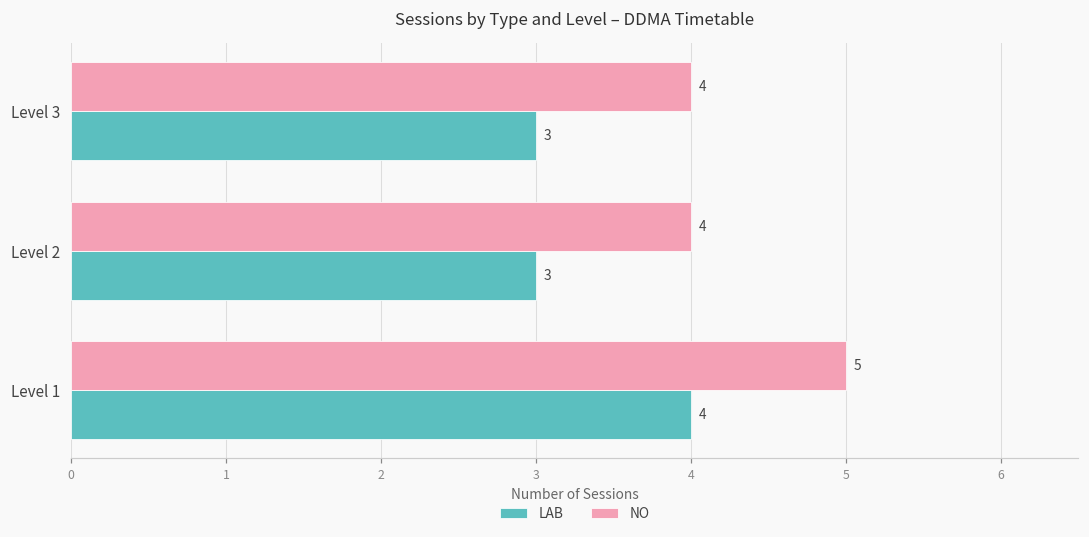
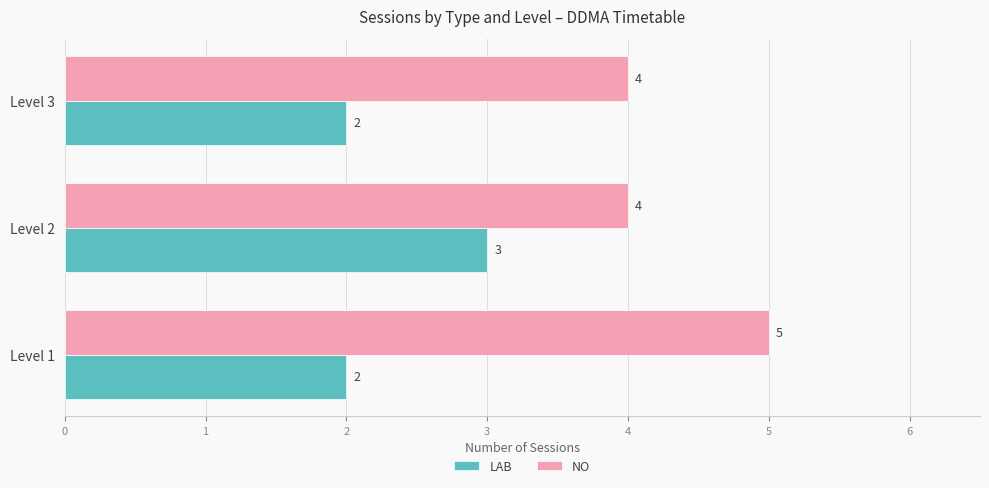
  {
    "LAB": {
-     "Level 3": 3,
+     "Level 3": 2,
      "Level 2": 3,
-     "Level 1": 4
+     "Level 1": 2
    },
    "NO": {
      "Level 3": 4,
      "Level 2": 4,
      "Level 1": 5
    }
  }
